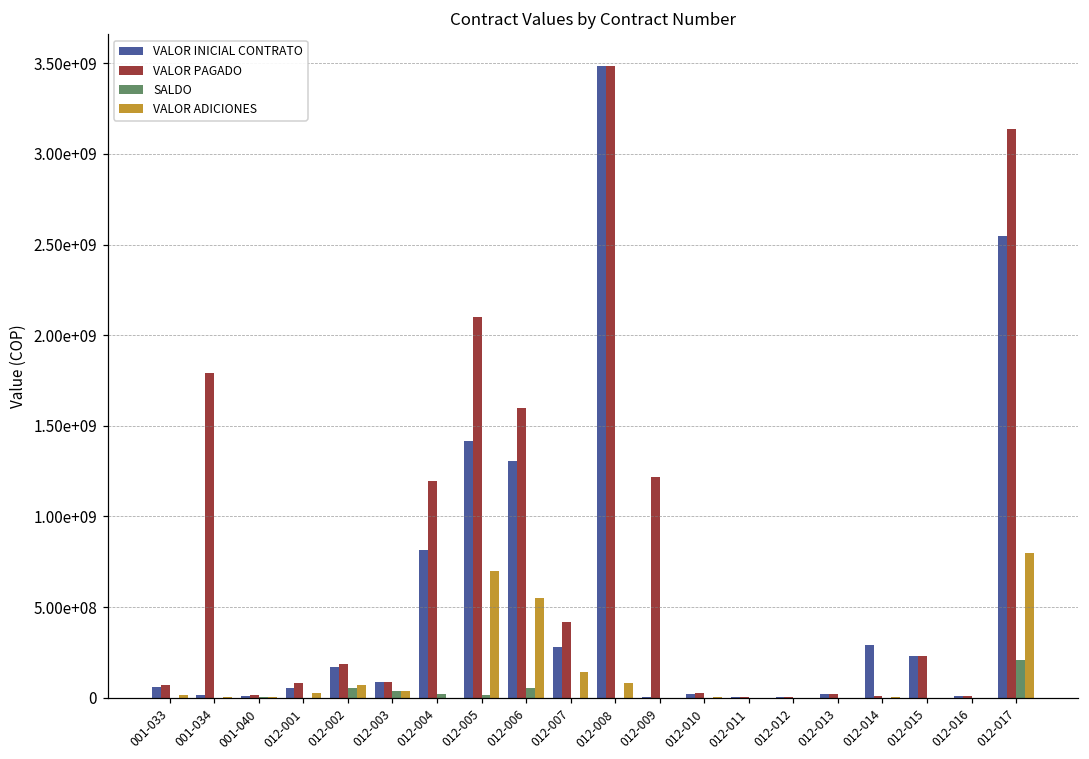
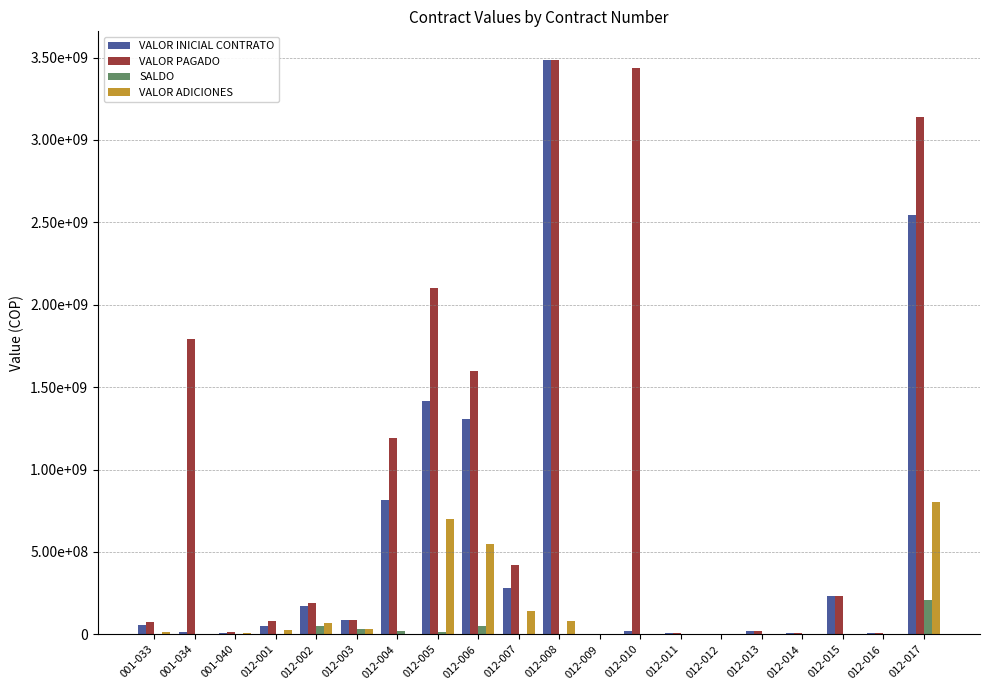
  {
    "VALOR INICIAL CONTRATO": {
      "001-033": 60000000,
      "001-034": 20000000,
      "012-001": 50000000,
      "012-002": 170000000,
      "012-003": 90000000,
      "012-004": 820000000,
      "012-005": 1420000000,
      "012-006": 1300000000,
      "012-007": 280000000,
      "012-008": 3490000000,
      "012-010": 20000000,
      "012-013": 20000000,
-     "012-014": 290000000,
+     "012-014": 10000000,
      "012-015": 230000000,
      "012-017": 2550000000
    },
    "VALOR PAGADO": {
      "001-033": 70000000,
      "001-034": 1790000000,
      "012-001": 80000000,
      "012-002": 190000000,
      "012-003": 90000000,
      "012-004": 1190000000,
      "012-005": 2100000000,
      "012-006": 1600000000,
      "012-007": 420000000,
      "012-008": 3480000000,
-     "012-009": 1220000000,
-     "012-010": 20000000,
+     "012-009": 0,
+     "012-010": 3440000000,
      "012-013": 20000000,
      "012-015": 230000000,
      "012-017": 3140000000
    },
    "SALDO": {
      "001-033": 0,
      "001-034": 0,
      "012-001": 0,
      "012-002": 50000000,
      "012-003": 30000000,
      "012-004": 20000000,
      "012-005": 20000000,
      "012-006": 50000000,
      "012-011": 0,
      "012-012": 0,
      "012-014": 0,
      "012-017": 210000000
    },
    "VALOR ADICIONES": {
      "012-001": 30000000,
      "012-002": 70000000,
      "012-003": 30000000,
      "012-004": 0,
      "012-005": 700000000,
      "012-006": 550000000,
      "012-007": 140000000,
      "012-008": 80000000,
      "012-011": 0,
      "012-012": 0,
      "012-013": 0,
      "012-015": 0,
      "012-016": 0,
      "012-017": 800000000
    }
  }
